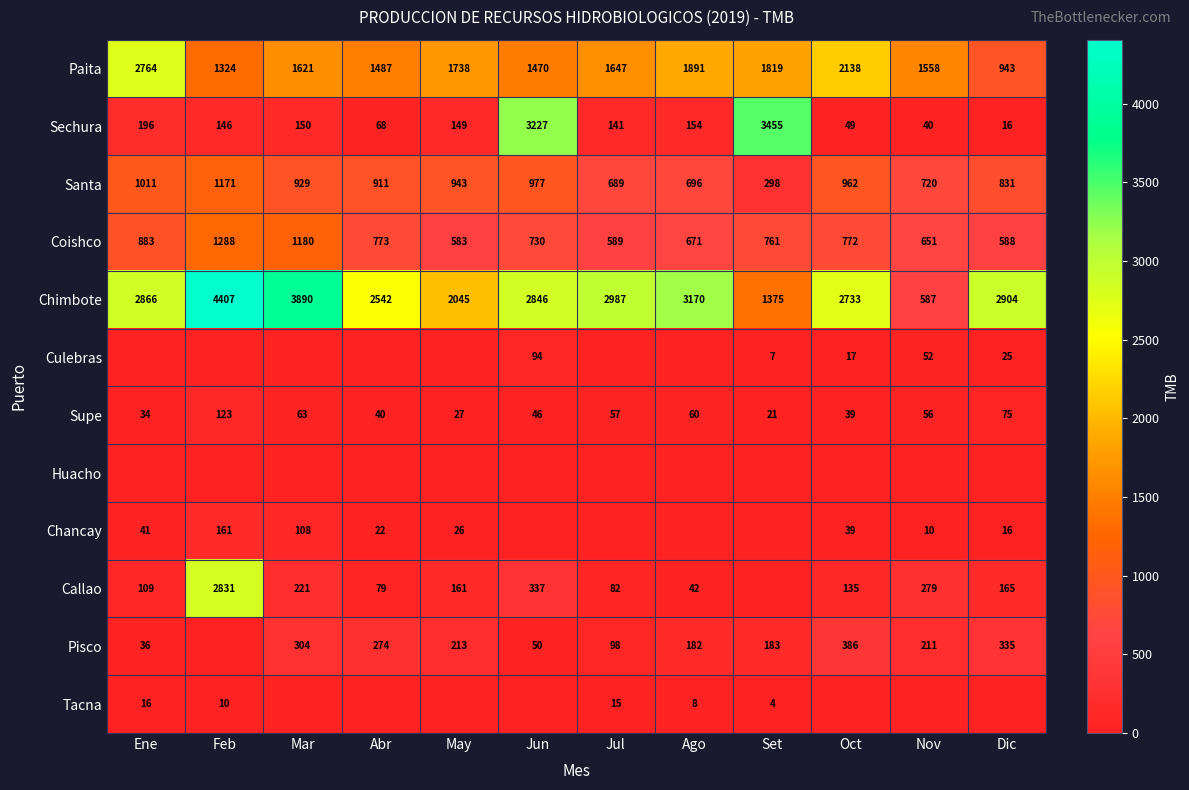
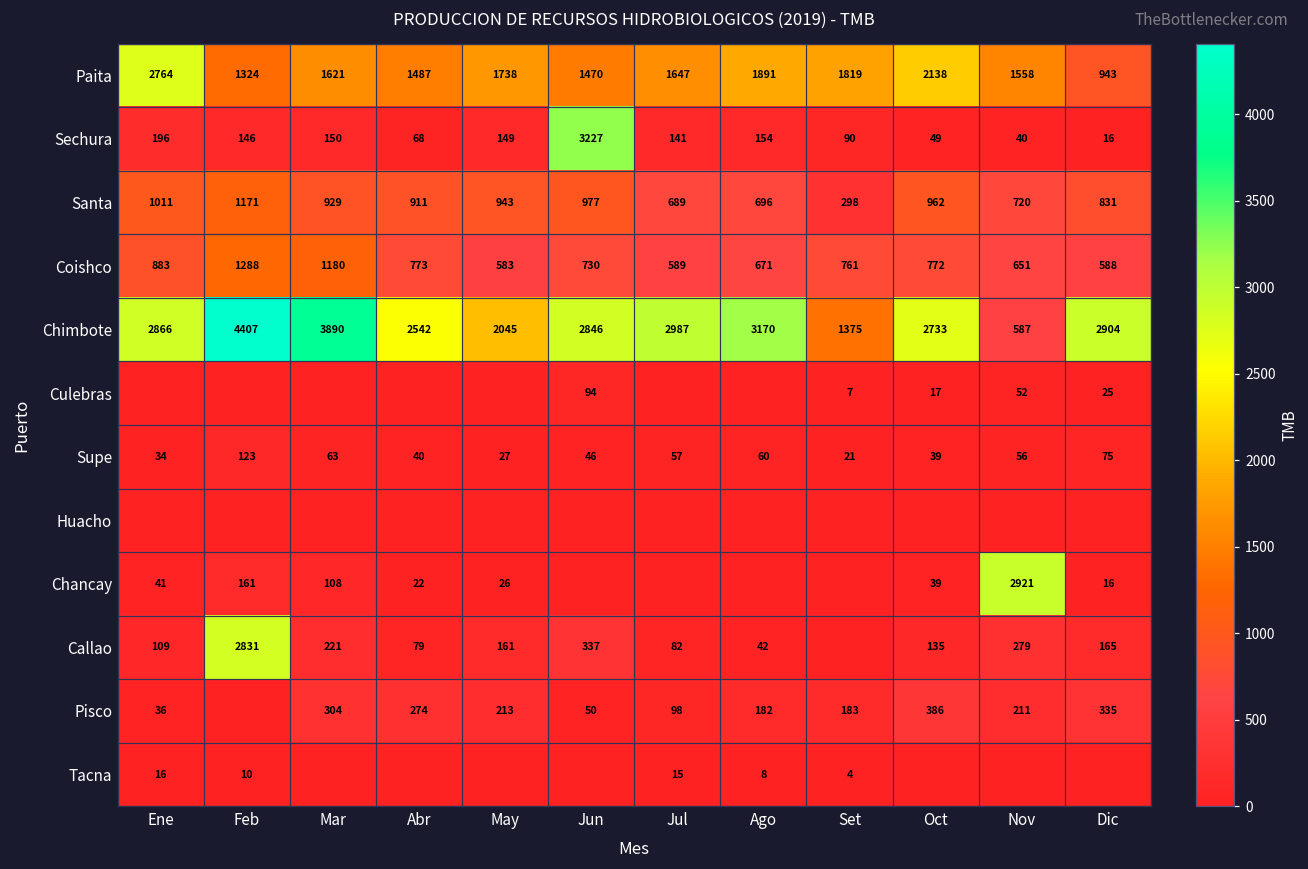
  {
    "Paita": {
      "Ene": 2764,
      "Feb": 1324,
      "Mar": 1621,
      "Abr": 1487,
      "May": 1738,
      "Jun": 1470,
      "Jul": 1647,
      "Ago": 1891,
      "Set": 1819,
      "Oct": 2138,
      "Nov": 1558,
      "Dic": 943
    },
    "Sechura": {
      "Ene": 196,
      "Feb": 146,
      "Mar": 150,
      "Abr": 68,
      "May": 149,
      "Jun": 3227,
      "Jul": 141,
      "Ago": 154,
-     "Set": 3455,
+     "Set": 90,
      "Oct": 49,
      "Nov": 40,
      "Dic": 16
    },
    "Santa": {
      "Ene": 1011,
      "Feb": 1171,
      "Mar": 929,
      "Abr": 911,
      "May": 943,
      "Jun": 977,
      "Jul": 689,
      "Ago": 696,
      "Set": 298,
      "Oct": 962,
      "Nov": 720,
      "Dic": 831
    },
    "Coishco": {
      "Ene": 883,
      "Feb": 1288,
      "Mar": 1180,
      "Abr": 773,
      "May": 583,
      "Jun": 730,
      "Jul": 589,
      "Ago": 671,
      "Set": 761,
      "Oct": 772,
      "Nov": 651,
      "Dic": 588
    },
    "Chimbote": {
      "Ene": 2866,
      "Feb": 4407,
      "Mar": 3890,
      "Abr": 2542,
      "May": 2045,
      "Jun": 2846,
      "Jul": 2987,
      "Ago": 3170,
      "Set": 1375,
      "Oct": 2733,
      "Nov": 587,
      "Dic": 2904
    },
    "Culebras": {
      "Jun": 94,
      "Set": 7,
      "Oct": 17,
      "Nov": 52,
      "Dic": 25
    },
    "Supe": {
      "Ene": 34,
      "Feb": 123,
      "Mar": 63,
      "Abr": 40,
      "May": 27,
      "Jun": 46,
      "Jul": 57,
      "Ago": 60,
      "Set": 21,
      "Oct": 39,
      "Nov": 56,
      "Dic": 75
    },
    "Chancay": {
      "Ene": 41,
      "Feb": 161,
      "Mar": 108,
      "Abr": 22,
      "May": 26,
      "Oct": 39,
-     "Nov": 10,
+     "Nov": 2921,
      "Dic": 16
    },
    "Callao": {
      "Ene": 109,
      "Feb": 2831,
      "Mar": 221,
      "Abr": 79,
      "May": 161,
      "Jun": 337,
      "Jul": 82,
      "Ago": 42,
      "Oct": 135,
      "Nov": 279,
      "Dic": 165
    },
    "Pisco": {
      "Ene": 36,
      "Mar": 304,
      "Abr": 274,
      "May": 213,
      "Jun": 50,
      "Jul": 98,
      "Ago": 182,
      "Set": 183,
      "Oct": 386,
      "Nov": 211,
      "Dic": 335
    },
    "Tacna": {
      "Ene": 16,
      "Feb": 10,
      "Jul": 15,
      "Ago": 8,
      "Set": 4
    }
  }
